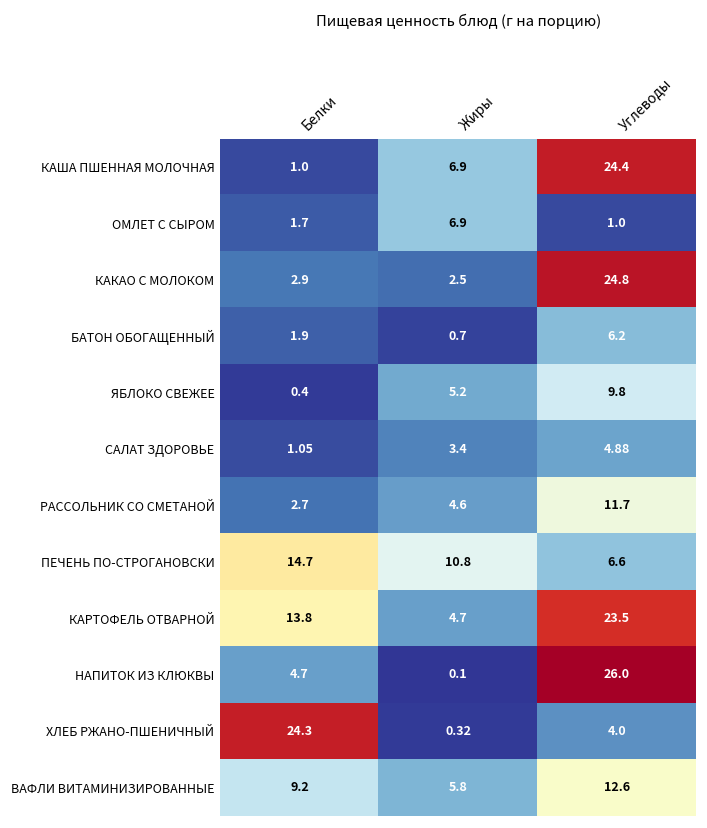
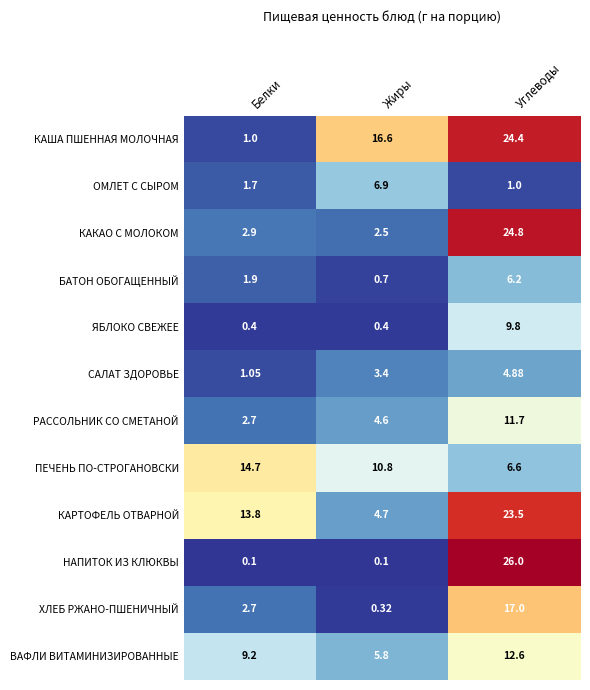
  {
    "КАША ПШЕННАЯ МОЛОЧНАЯ": {
      "Белки": 1.0,
-     "Жиры": 6.9,
+     "Жиры": 16.6,
      "Углеводы": 24.4
    },
    "ОМЛЕТ С СЫРОМ": {
      "Белки": 1.7,
      "Жиры": 6.9,
      "Углеводы": 1.0
    },
    "КАКАО С МОЛОКОМ": {
      "Белки": 2.9,
      "Жиры": 2.5,
      "Углеводы": 24.8
    },
    "БАТОН ОБОГАЩЕННЫЙ": {
      "Белки": 1.9,
      "Жиры": 0.7,
      "Углеводы": 6.2
    },
    "ЯБЛОКО СВЕЖЕЕ": {
      "Белки": 0.4,
-     "Жиры": 5.2,
+     "Жиры": 0.4,
      "Углеводы": 9.8
    },
    "САЛАТ ЗДОРОВЬЕ": {
      "Белки": 1.05,
      "Жиры": 3.4,
      "Углеводы": 4.88
    },
    "РАССОЛЬНИК СО СМЕТАНОЙ": {
      "Белки": 2.7,
      "Жиры": 4.6,
      "Углеводы": 11.7
    },
    "ПЕЧЕНЬ ПО-СТРОГАНОВСКИ": {
      "Белки": 14.7,
      "Жиры": 10.8,
      "Углеводы": 6.6
    },
    "КАРТОФЕЛЬ ОТВАРНОЙ": {
      "Белки": 13.8,
      "Жиры": 4.7,
      "Углеводы": 23.5
    },
    "НАПИТОК ИЗ КЛЮКВЫ": {
-     "Белки": 4.7,
+     "Белки": 0.1,
      "Жиры": 0.1,
      "Углеводы": 26.0
    },
    "ХЛЕБ РЖАНО-ПШЕНИЧНЫЙ": {
-     "Белки": 24.3,
+     "Белки": 2.7,
      "Жиры": 0.32,
-     "Углеводы": 4.0
+     "Углеводы": 17.0
    },
    "ВАФЛИ ВИТАМИНИЗИРОВАННЫЕ": {
      "Белки": 9.2,
      "Жиры": 5.8,
      "Углеводы": 12.6
    }
  }
